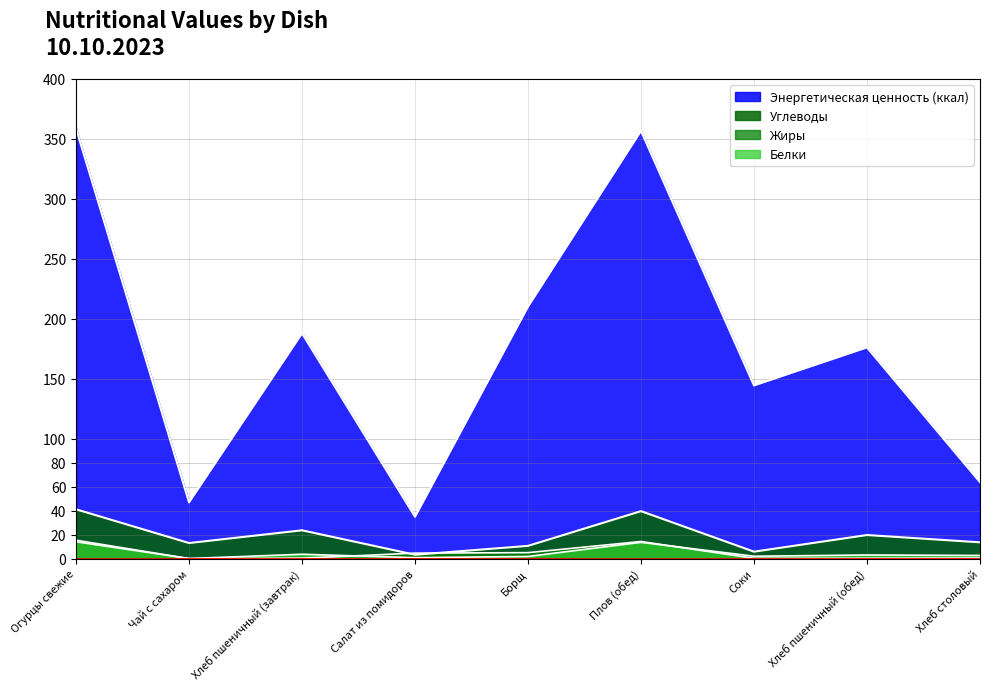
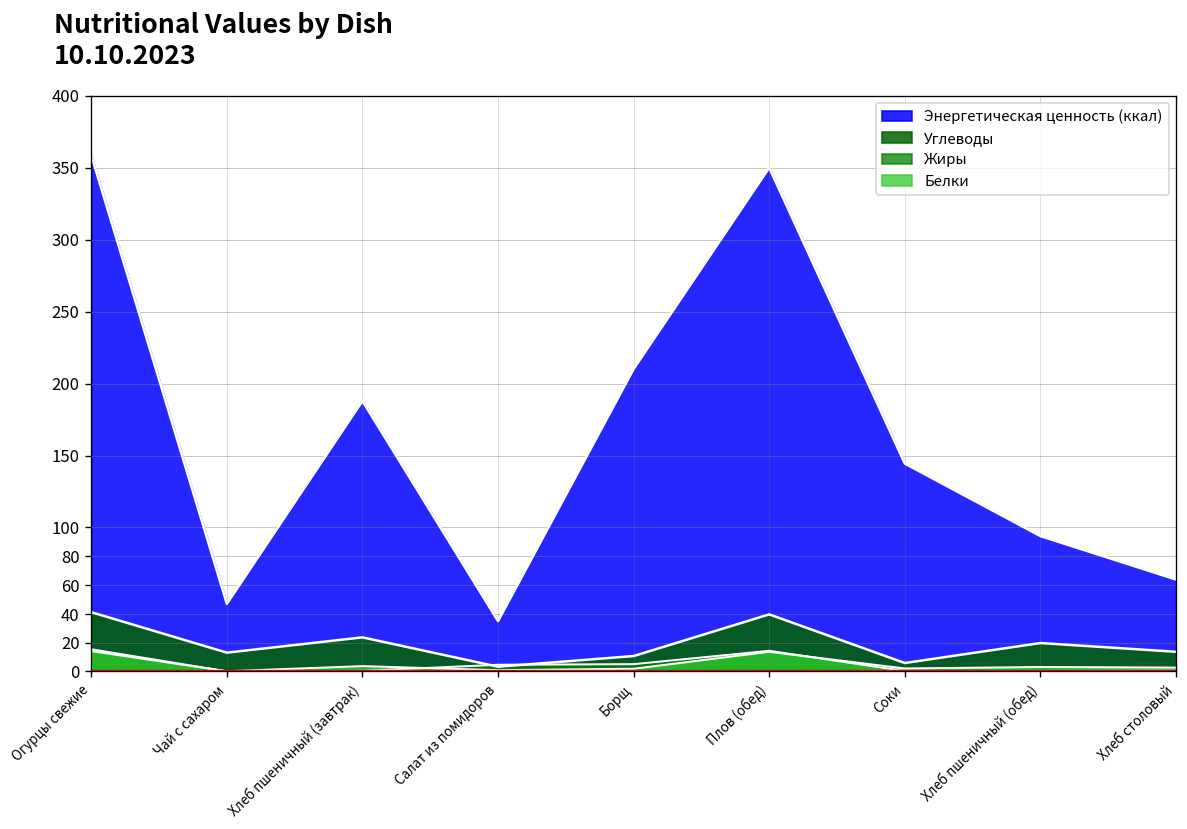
  {
    "Энергетическая ценность (ккал)": {
      "Огурцы свежие": 359,
      "Чай с сахаром": 47,
      "Хлеб пшеничный (завтрак)": 188,
      "Салат из помидоров": 35,
      "Борщ": 210,
-     "Плов (обед)": 357,
+     "Плов (обед)": 350,
      "Соки": 144,
-     "Хлеб пшеничный (обед)": 176,
+     "Хлеб пшеничный (обед)": 94,
      "Хлеб столовый": 64
    },
    "Белки": {
      "Хлеб пшеничный (завтрак)": 4,
      "Салат из помидоров": 1,
      "Борщ": 2,
      "Хлеб пшеничный (обед)": 3,
      "Хлеб столовый": 3
    }
  }
